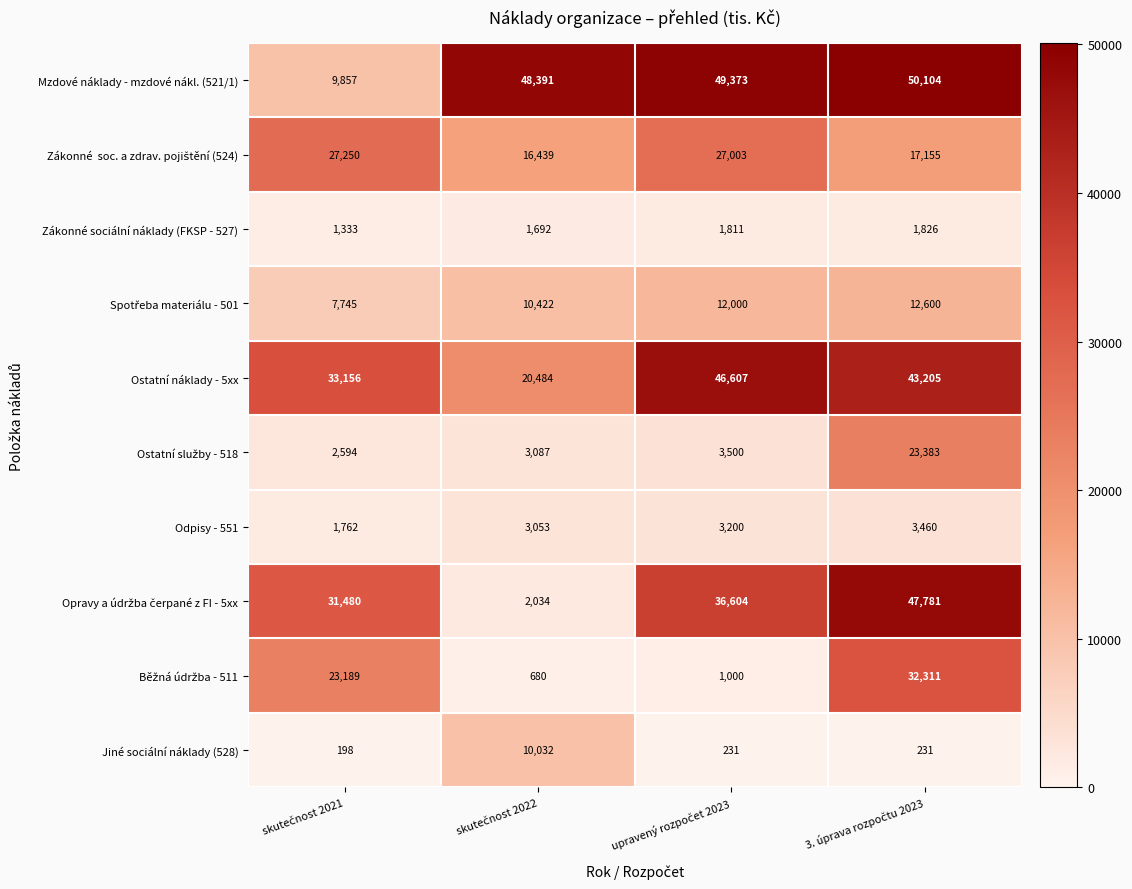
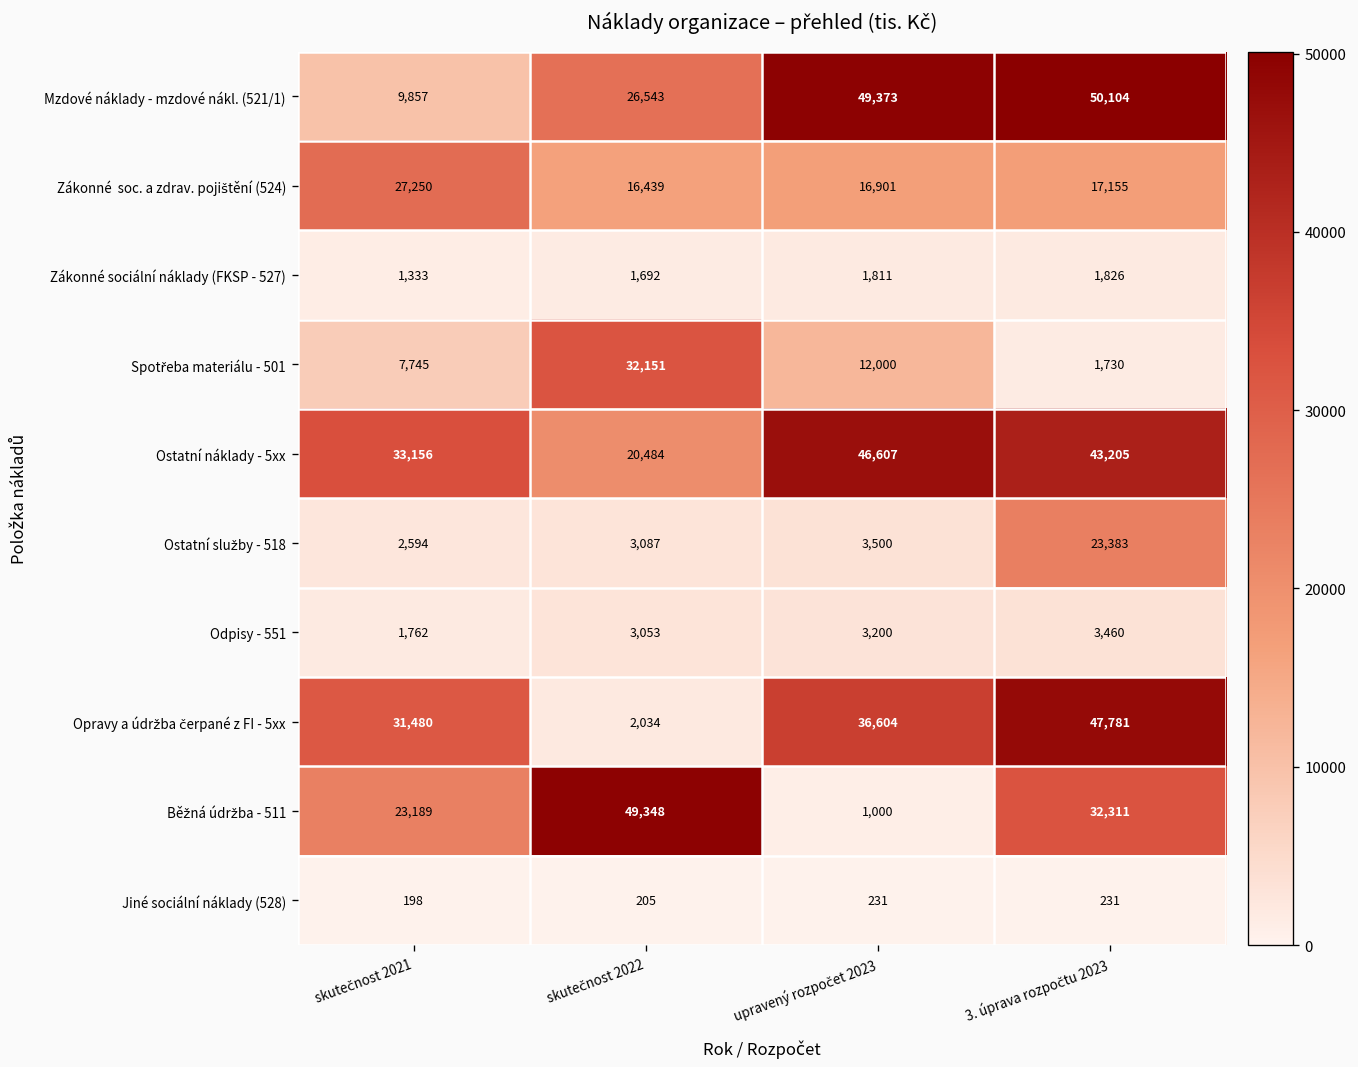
  {
    "Mzdové náklady - mzdové nákl. (521/1)": {
      "skutečnost 2021": "9,857",
-     "skutečnost 2022": "48,391",
+     "skutečnost 2022": "26,543",
      "upravený rozpočet 2023": "49,373",
      "3. úprava rozpočtu 2023": "50,104"
    },
    "Zákonné soc. a zdrav. pojištění (524)": {
      "skutečnost 2021": "27,250",
      "skutečnost 2022": "16,439",
-     "upravený rozpočet 2023": "27,003",
+     "upravený rozpočet 2023": "16,901",
      "3. úprava rozpočtu 2023": "17,155"
    },
    "Zákonné sociální náklady (FKSP - 527)": {
      "skutečnost 2021": "1,333",
      "skutečnost 2022": "1,692",
      "upravený rozpočet 2023": "1,811",
      "3. úprava rozpočtu 2023": "1,826"
    },
    "Spotřeba materiálu - 501": {
      "skutečnost 2021": "7,745",
-     "skutečnost 2022": "10,422",
+     "skutečnost 2022": "32,151",
      "upravený rozpočet 2023": "12,000",
-     "3. úprava rozpočtu 2023": "12,600"
+     "3. úprava rozpočtu 2023": "1,730"
    },
    "Ostatní náklady - 5xx": {
      "skutečnost 2021": "33,156",
      "skutečnost 2022": "20,484",
      "upravený rozpočet 2023": "46,607",
      "3. úprava rozpočtu 2023": "43,205"
    },
    "Ostatní služby - 518": {
      "skutečnost 2021": "2,594",
      "skutečnost 2022": "3,087",
      "upravený rozpočet 2023": "3,500",
      "3. úprava rozpočtu 2023": "23,383"
    },
    "Odpisy - 551": {
      "skutečnost 2021": "1,762",
      "skutečnost 2022": "3,053",
      "upravený rozpočet 2023": "3,200",
      "3. úprava rozpočtu 2023": "3,460"
    },
    "Opravy a údržba čerpané z FI - 5xx": {
      "skutečnost 2021": "31,480",
      "skutečnost 2022": "2,034",
      "upravený rozpočet 2023": "36,604",
      "3. úprava rozpočtu 2023": "47,781"
    },
    "Běžná údržba - 511": {
      "skutečnost 2021": "23,189",
-     "skutečnost 2022": "680",
+     "skutečnost 2022": "49,348",
      "upravený rozpočet 2023": "1,000",
      "3. úprava rozpočtu 2023": "32,311"
    },
    "Jiné sociální náklady (528)": {
      "skutečnost 2021": "198",
-     "skutečnost 2022": "10,032",
+     "skutečnost 2022": "205",
      "upravený rozpočet 2023": "231",
      "3. úprava rozpočtu 2023": "231"
    }
  }
